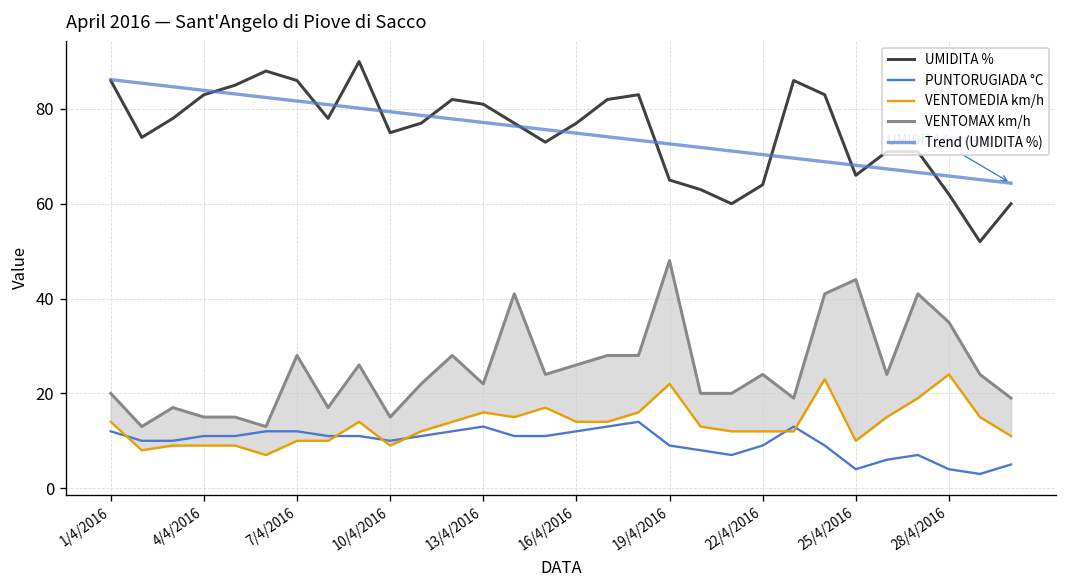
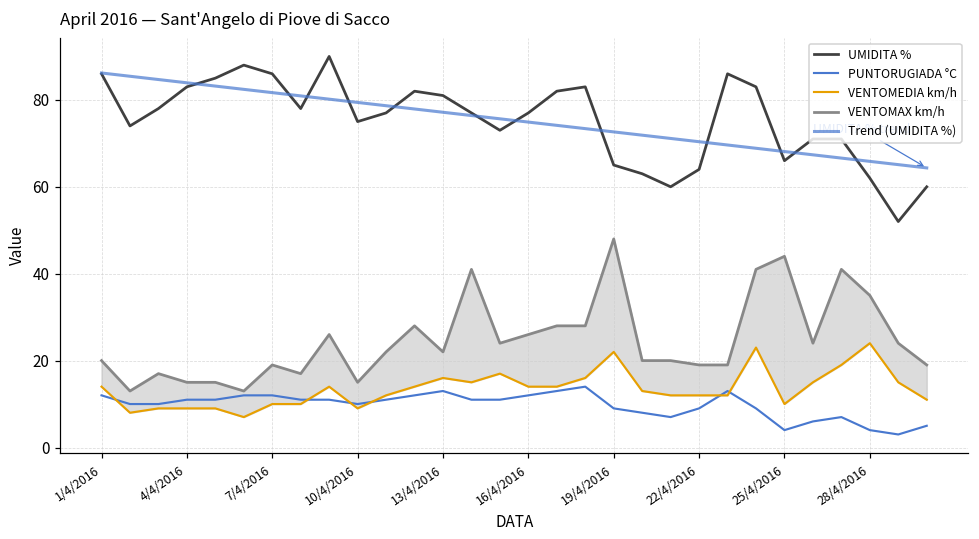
  {
    "UMIDITA %": {
      "4/4/2016": 83,
      "7/4/2016": 86,
      "10/4/2016": 75,
      "13/4/2016": 81,
      "16/4/2016": 77,
      "19/4/2016": 65,
      "22/4/2016": 64,
      "25/4/2016": 66,
      "28/4/2016": 62
    },
    "VENTOMEDIA km/h": {
      "1/4/2016": 14,
      "4/4/2016": 9,
      "7/4/2016": 10,
      "10/4/2016": 9,
      "13/4/2016": 16,
      "16/4/2016": 14,
      "19/4/2016": 22,
      "22/4/2016": 12,
      "25/4/2016": 10,
      "28/4/2016": 24
    },
    "VENTOMAX km/h": {
      "1/4/2016": 20,
      "4/4/2016": 15,
-     "7/4/2016": 28,
+     "7/4/2016": 19,
      "10/4/2016": 15,
      "13/4/2016": 22,
      "16/4/2016": 26,
      "19/4/2016": 48,
-     "22/4/2016": 24,
+     "22/4/2016": 19,
      "25/4/2016": 44,
      "28/4/2016": 35
    }
  }
